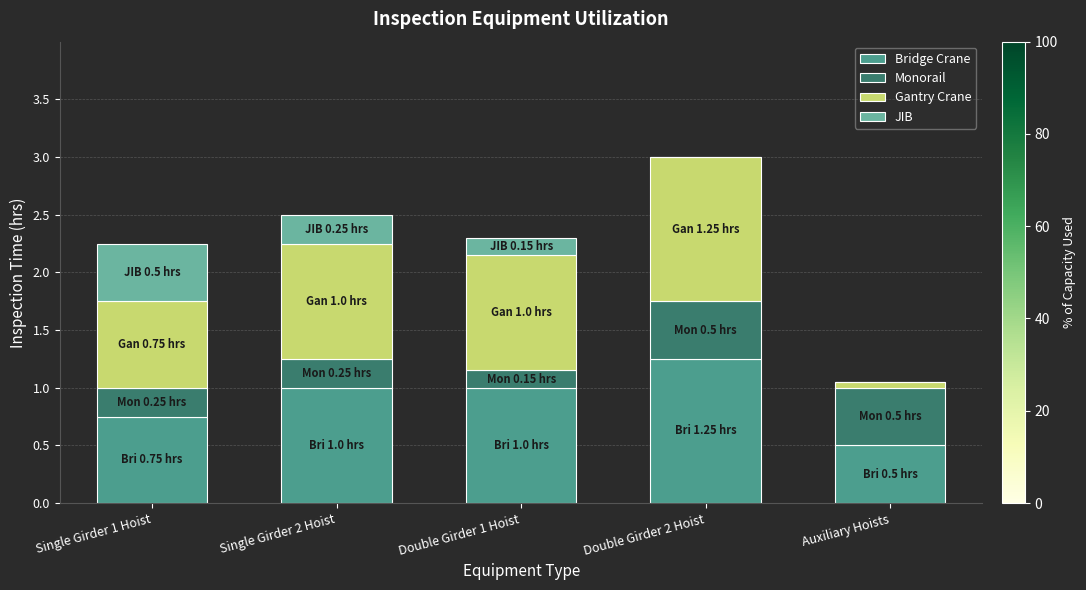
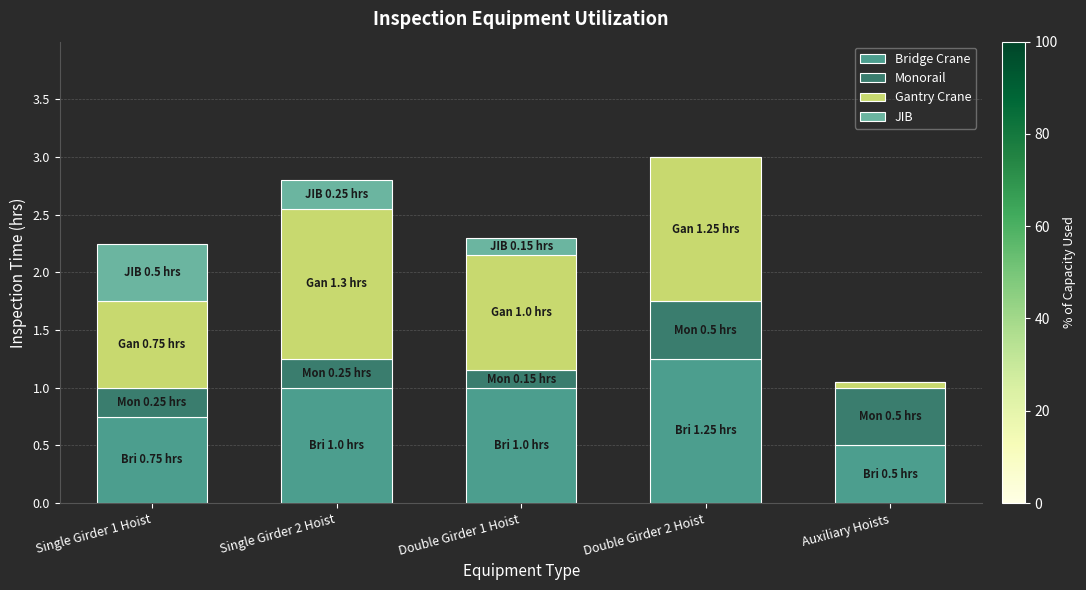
  {
    "Gantry Crane": {
      "Single Girder 1 Hoist": 0.75,
-     "Single Girder 2 Hoist": 1.0,
+     "Single Girder 2 Hoist": 1.3,
      "Double Girder 1 Hoist": 1.0,
      "Double Girder 2 Hoist": 1.25
    }
  }
